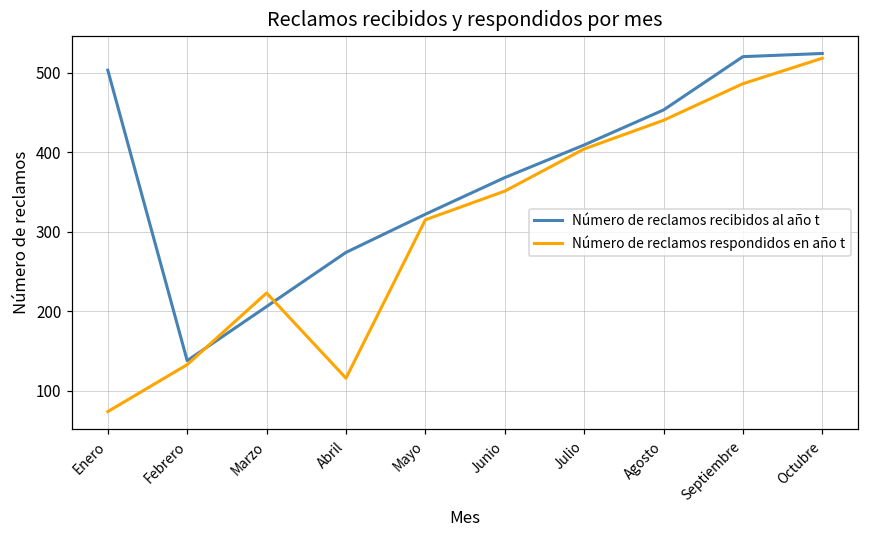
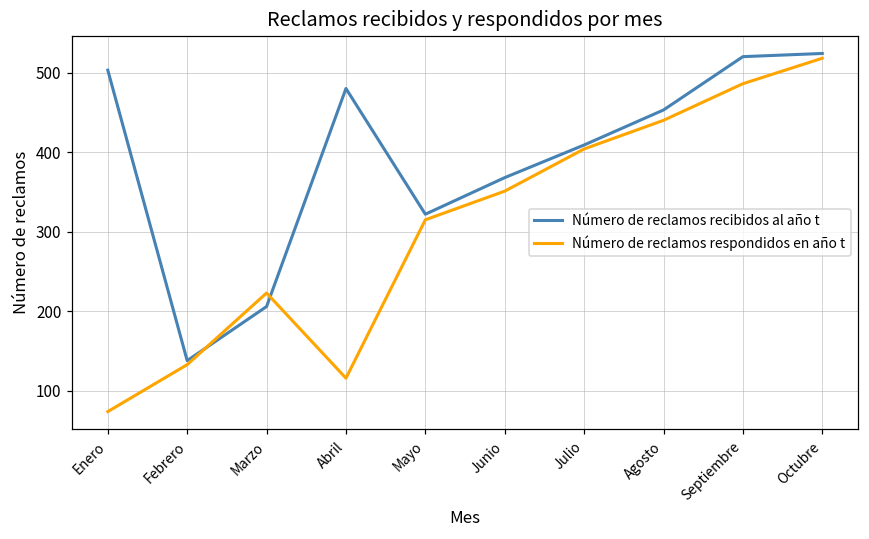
  {
    "Número de reclamos recibidos al año t": {
      "Enero": 500,
      "Febrero": 140,
      "Marzo": 210,
-     "Abril": 270,
+     "Abril": 480,
      "Mayo": 320,
      "Junio": 370,
      "Julio": 410,
      "Agosto": 450,
      "Septiembre": 520,
      "Octubre": 520
    },
    "Número de reclamos respondidos en año t": {
      "Enero": 70,
      "Febrero": 130,
      "Marzo": 220,
      "Abril": 120,
      "Mayo": 320,
      "Junio": 350,
      "Julio": 400,
      "Agosto": 440,
      "Septiembre": 490,
      "Octubre": 520
    }
  }
